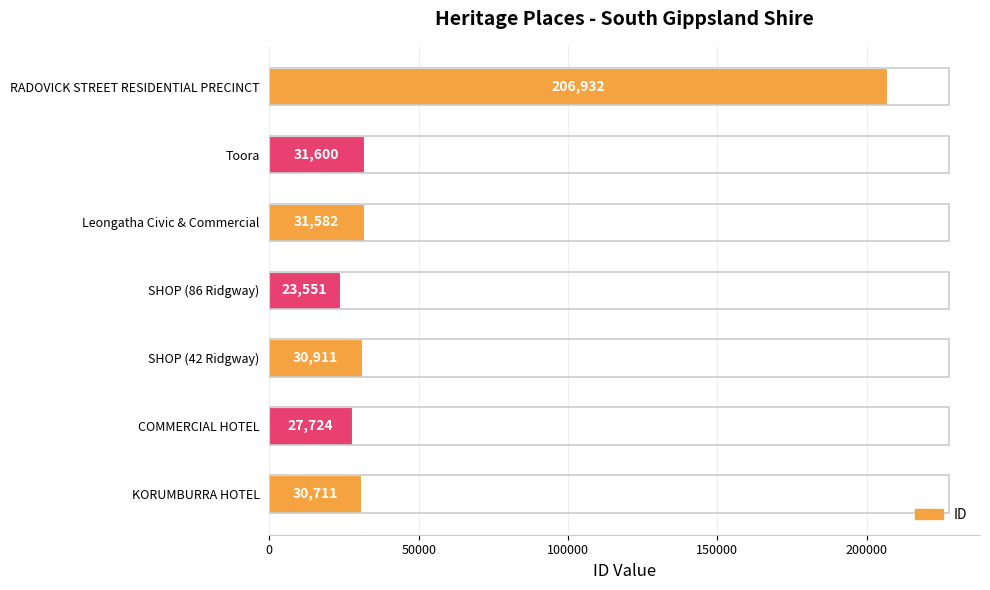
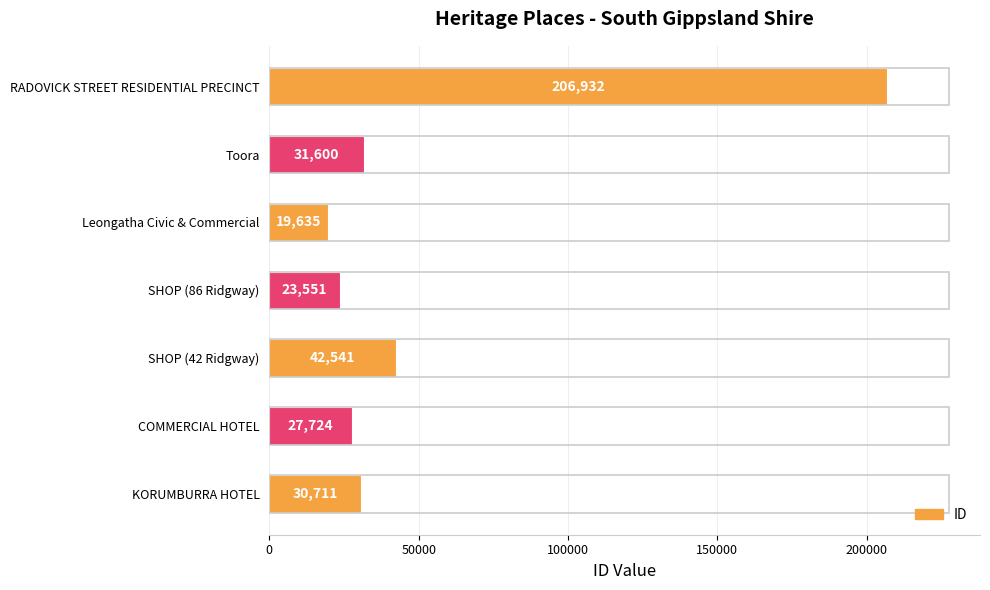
  {
    "RADOVICK STREET RESIDENTIAL PRECINCT": "206,932",
    "Toora": "31,600",
-   "Leongatha Civic & Commercial": "31,582",
+   "Leongatha Civic & Commercial": "19,635",
    "SHOP (86 Ridgway)": "23,551",
-   "SHOP (42 Ridgway)": "30,911",
+   "SHOP (42 Ridgway)": "42,541",
    "COMMERCIAL HOTEL": "27,724",
    "KORUMBURRA HOTEL": "30,711"
  }
